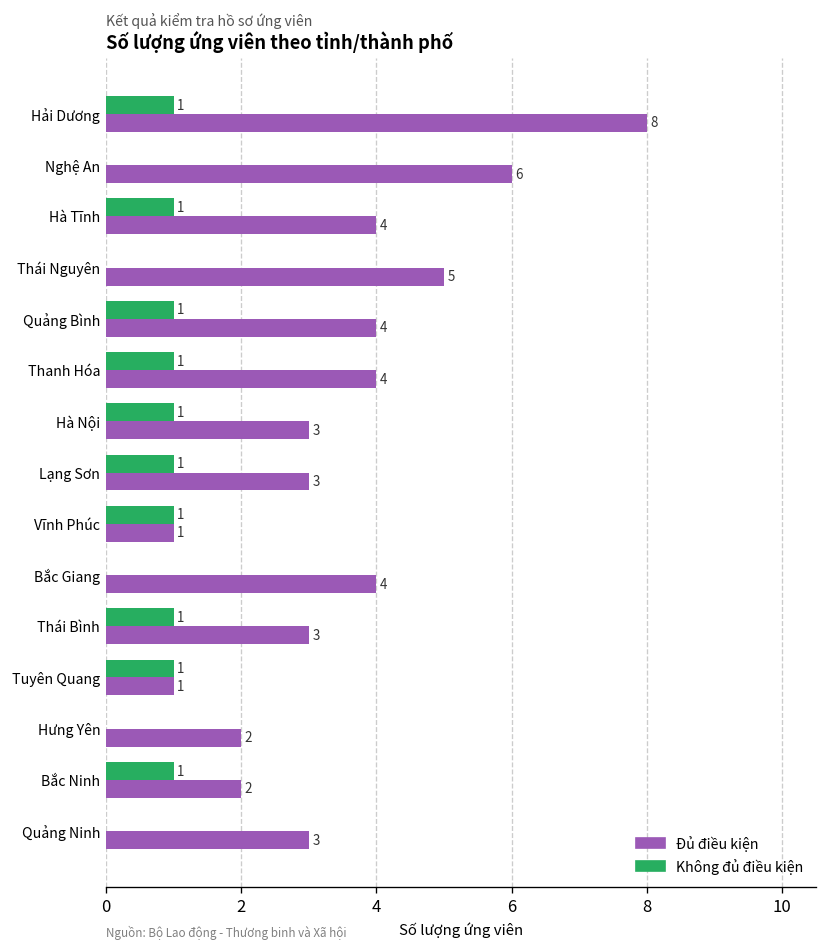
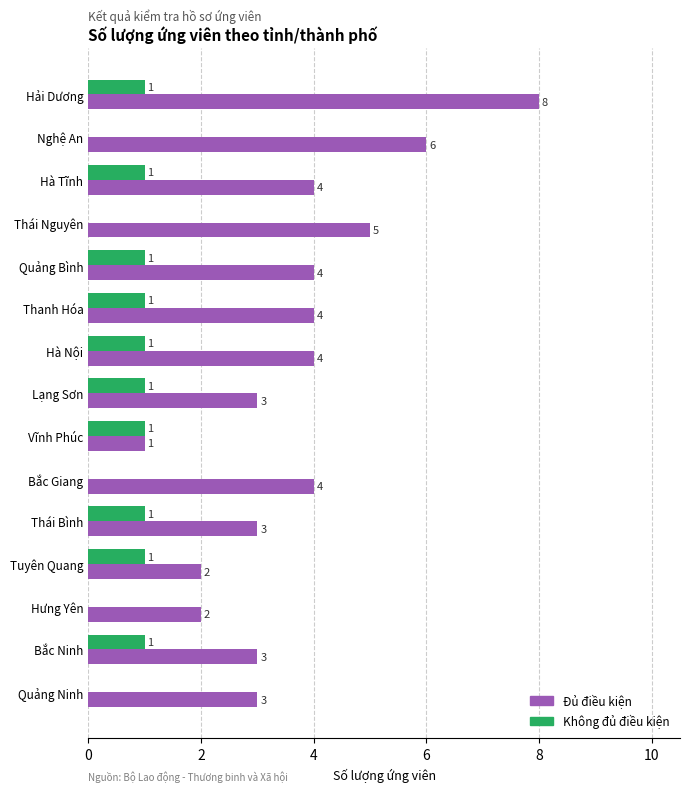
  {
    "Đủ điều kiện": {
      "Hải Dương": 8,
      "Nghệ An": 6,
      "Hà Tĩnh": 4,
      "Thái Nguyên": 5,
      "Quảng Bình": 4,
      "Thanh Hóa": 4,
-     "Hà Nội": 3,
+     "Hà Nội": 4,
      "Lạng Sơn": 3,
      "Vĩnh Phúc": 1,
      "Bắc Giang": 4,
      "Thái Bình": 3,
-     "Tuyên Quang": 1,
+     "Tuyên Quang": 2,
      "Hưng Yên": 2,
-     "Bắc Ninh": 2,
+     "Bắc Ninh": 3,
      "Quảng Ninh": 3
    },
    "Không đủ điều kiện": {
      "Hải Dương": 1,
      "Hà Tĩnh": 1,
      "Quảng Bình": 1,
      "Thanh Hóa": 1,
      "Hà Nội": 1,
      "Lạng Sơn": 1,
      "Vĩnh Phúc": 1,
      "Thái Bình": 1,
      "Tuyên Quang": 1,
      "Bắc Ninh": 1
    }
  }
